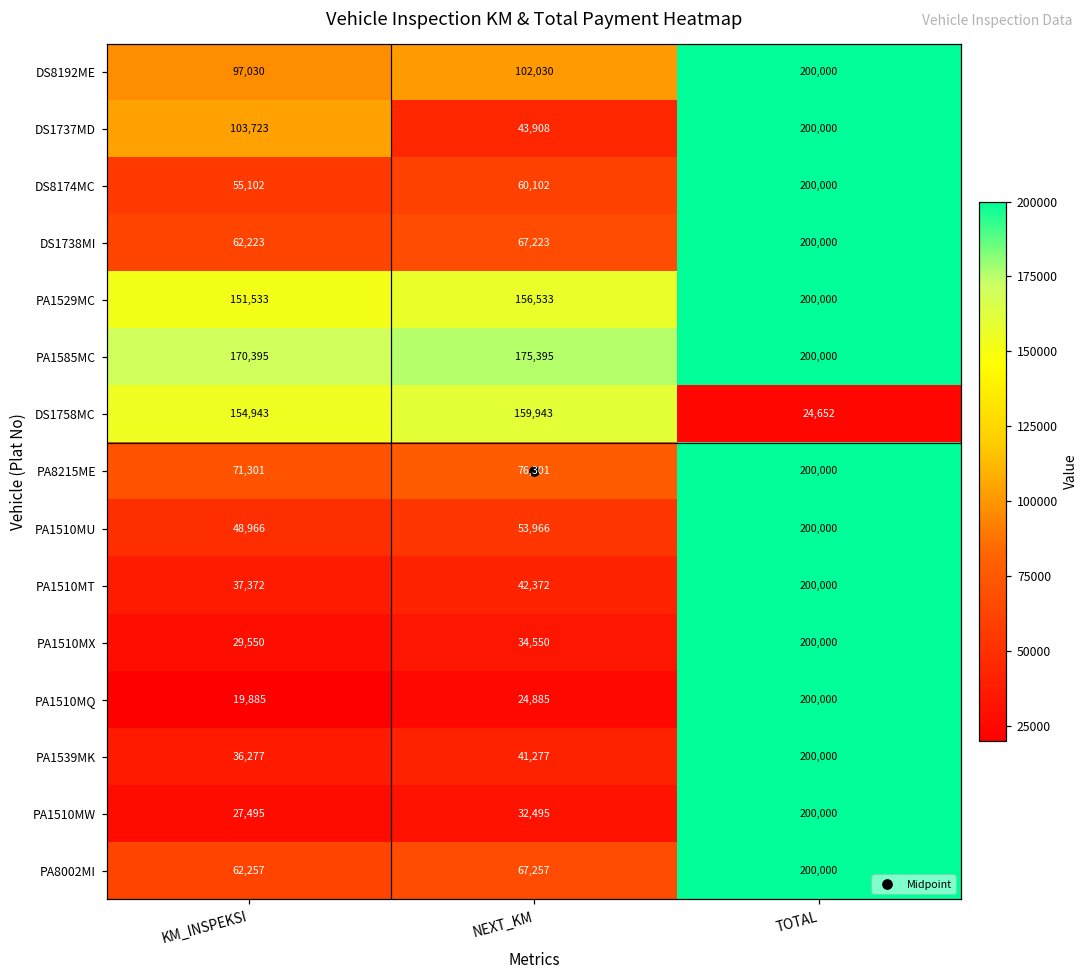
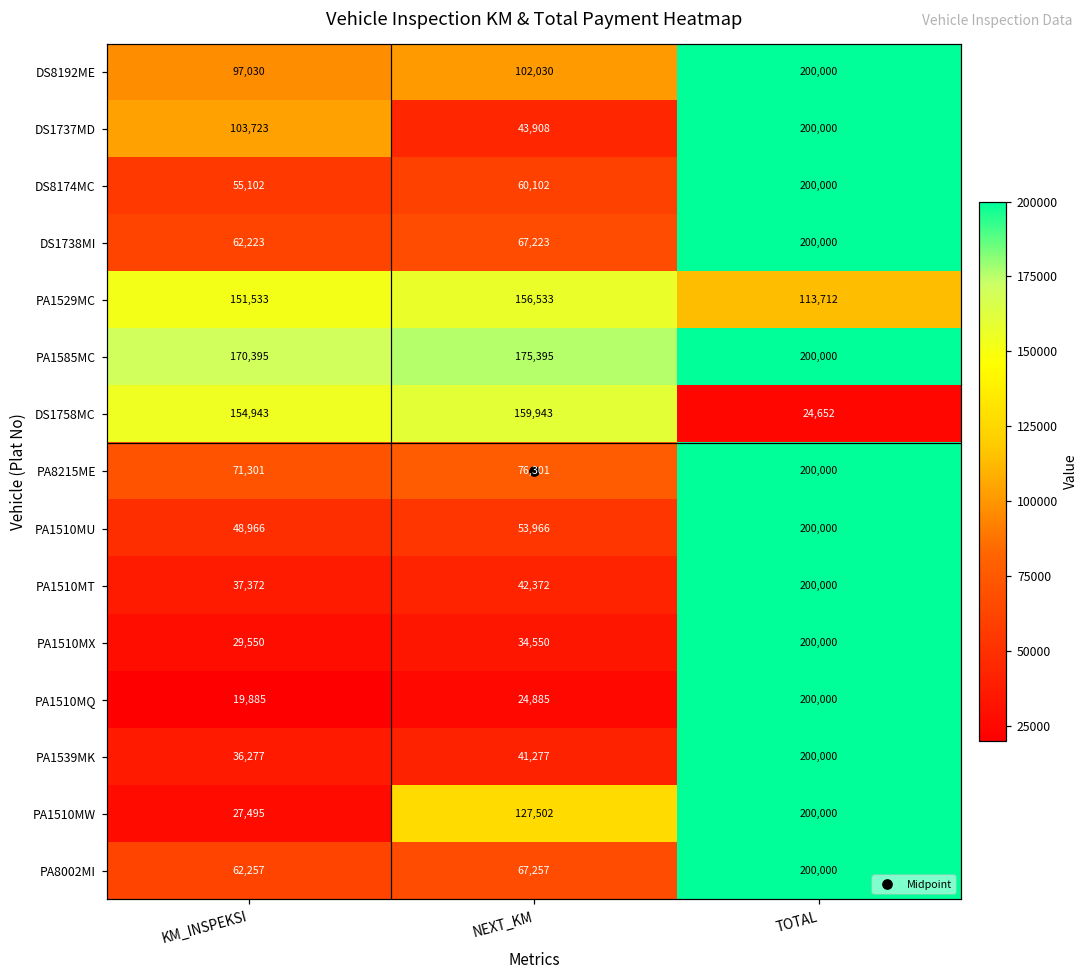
  {
    "DS8192ME": {
      "KM_INSPEKSI": "97,030",
      "NEXT_KM": "102,030",
      "TOTAL": "200,000"
    },
    "DS1737MD": {
      "KM_INSPEKSI": "103,723",
      "NEXT_KM": "43,908",
      "TOTAL": "200,000"
    },
    "DS8174MC": {
      "KM_INSPEKSI": "55,102",
      "NEXT_KM": "60,102",
      "TOTAL": "200,000"
    },
    "DS1738MI": {
      "KM_INSPEKSI": "62,223",
      "NEXT_KM": "67,223",
      "TOTAL": "200,000"
    },
    "PA1529MC": {
      "KM_INSPEKSI": "151,533",
      "NEXT_KM": "156,533",
-     "TOTAL": "200,000"
+     "TOTAL": "113,712"
    },
    "PA1585MC": {
      "KM_INSPEKSI": "170,395",
      "NEXT_KM": "175,395",
      "TOTAL": "200,000"
    },
    "DS1758MC": {
      "KM_INSPEKSI": "154,943",
      "NEXT_KM": "159,943",
      "TOTAL": "24,652"
    },
    "PA8215ME": {
      "KM_INSPEKSI": "71,301",
      "TOTAL": "200,000"
    },
    "PA1510MU": {
      "KM_INSPEKSI": "48,966",
      "NEXT_KM": "53,966",
      "TOTAL": "200,000"
    },
    "PA1510MT": {
      "KM_INSPEKSI": "37,372",
      "NEXT_KM": "42,372",
      "TOTAL": "200,000"
    },
    "PA1510MX": {
      "KM_INSPEKSI": "29,550",
      "NEXT_KM": "34,550",
      "TOTAL": "200,000"
    },
    "PA1510MQ": {
      "KM_INSPEKSI": "19,885",
      "NEXT_KM": "24,885",
      "TOTAL": "200,000"
    },
    "PA1539MK": {
      "KM_INSPEKSI": "36,277",
      "NEXT_KM": "41,277",
      "TOTAL": "200,000"
    },
    "PA1510MW": {
      "KM_INSPEKSI": "27,495",
-     "NEXT_KM": "32,495",
+     "NEXT_KM": "127,502",
      "TOTAL": "200,000"
    },
    "PA8002MI": {
      "KM_INSPEKSI": "62,257",
      "NEXT_KM": "67,257",
      "TOTAL": "200,000"
    }
  }
